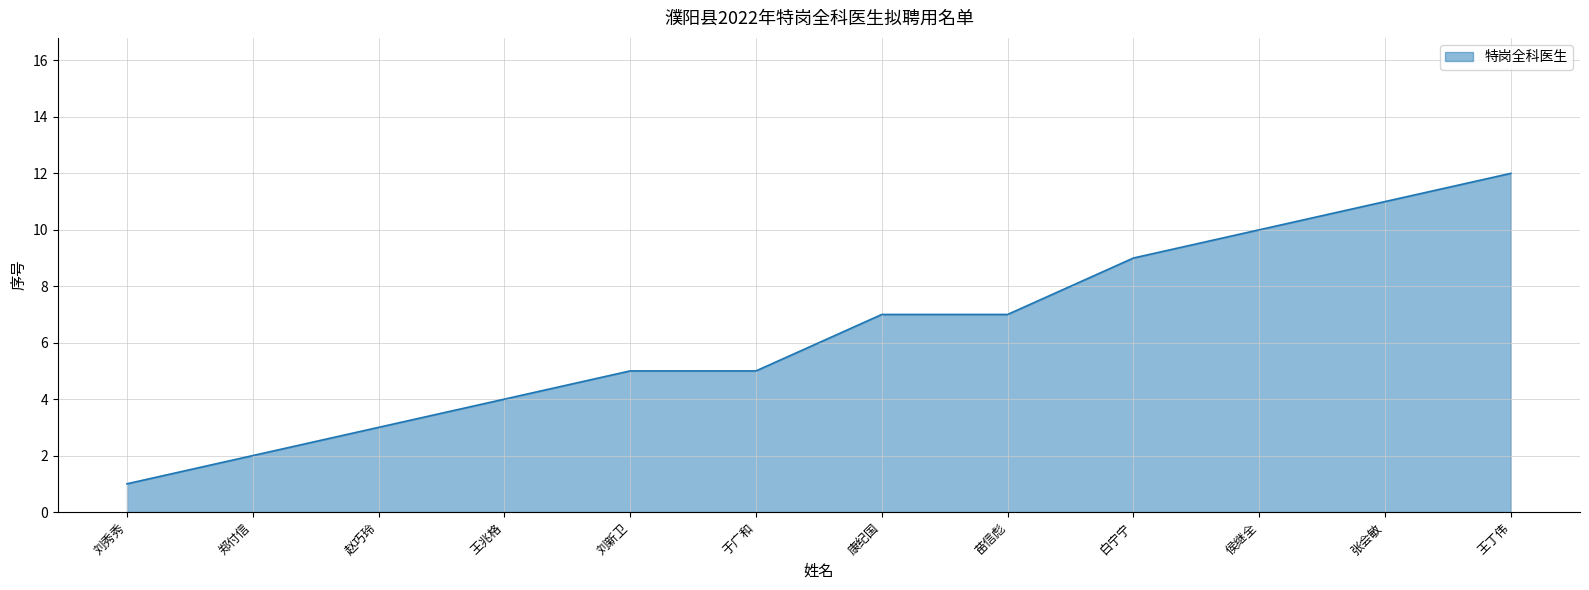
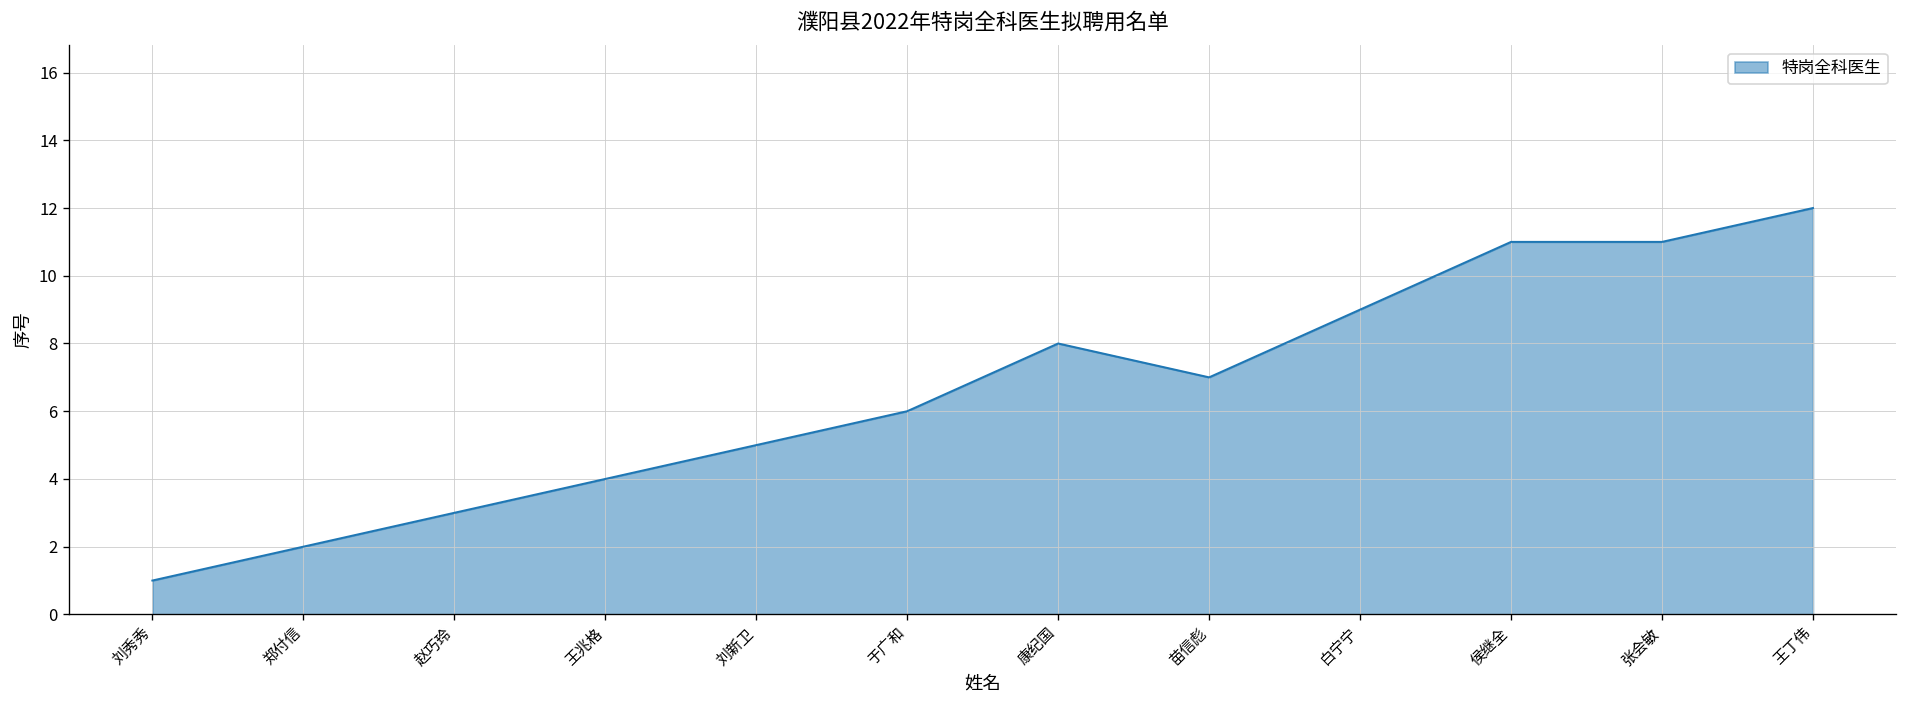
  {
    "刘秀秀": 1,
    "郑付信": 2,
    "赵巧玲": 3,
    "王兆格": 4,
    "刘新卫": 5,
-   "于广和": 5,
-   "康纪国": 7,
+   "于广和": 6,
+   "康纪国": 8,
    "苗信彪": 7,
    "白宁宁": 9,
-   "侯继全": 10,
+   "侯继全": 11,
    "张会敏": 11,
    "王丁伟": 12
  }
